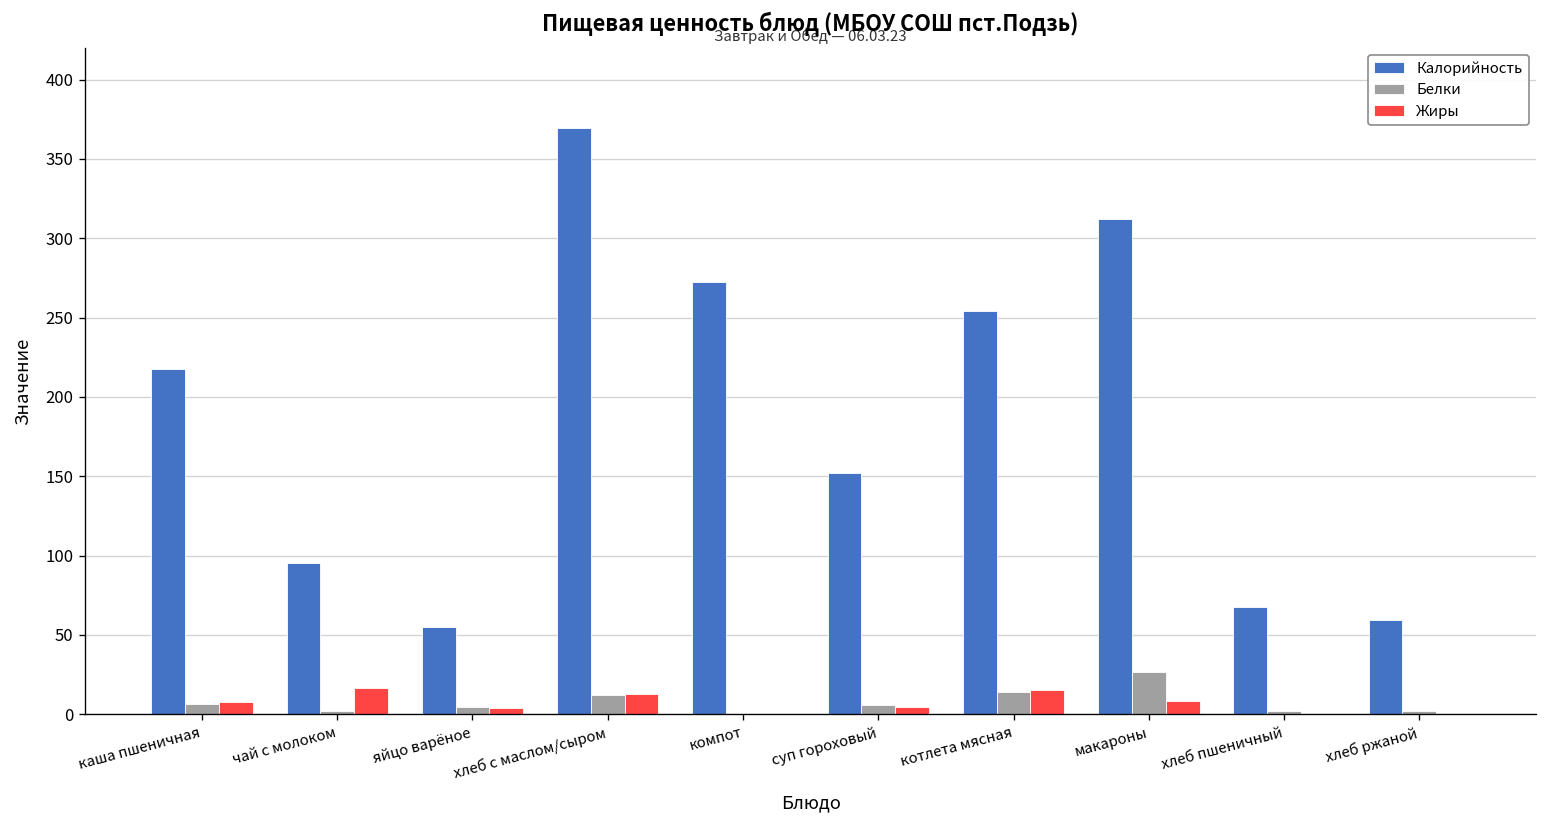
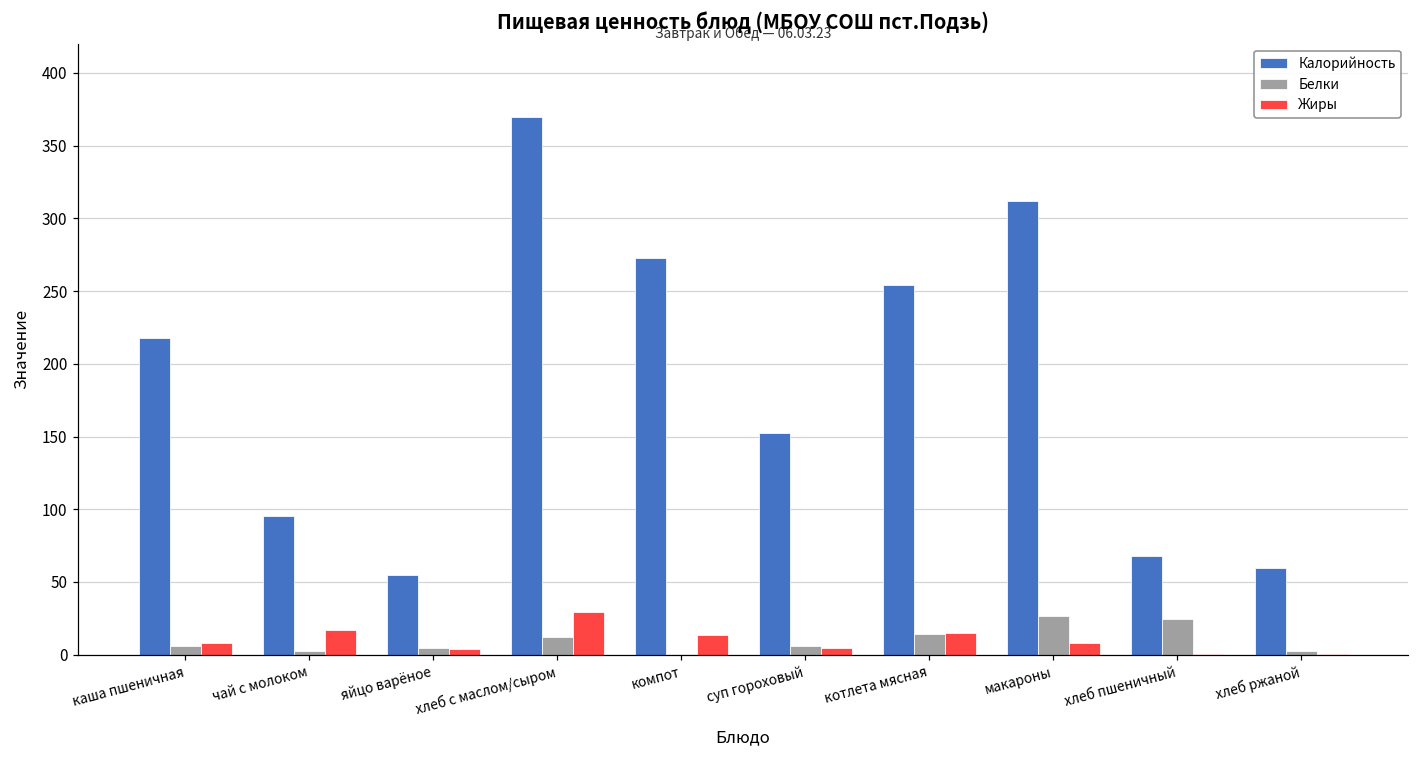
  {
    "Калорийность": {
      "каша пшеничная": 217,
      "чай с молоком": 95,
      "яйцо варёное": 55,
      "хлеб с маслом/сыром": 369,
      "компот": 273,
      "суп гороховый": 152,
      "котлета мясная": 254,
      "макароны": 312,
      "хлеб пшеничный": 68,
      "хлеб ржаной": 59
    },
    "Белки": {
      "каша пшеничная": 6,
      "чай с молоком": 2,
      "яйцо варёное": 4,
      "хлеб с маслом/сыром": 12,
      "суп гороховый": 6,
      "котлета мясная": 14,
      "макароны": 27,
-     "хлеб пшеничный": 2,
+     "хлеб пшеничный": 25,
      "хлеб ржаной": 2
    },
    "Жиры": {
      "каша пшеничная": 8,
      "чай с молоком": 17,
      "яйцо варёное": 4,
-     "хлеб с маслом/сыром": 12,
-     "компот": 0,
+     "хлеб с маслом/сыром": 29,
+     "компот": 14,
      "суп гороховый": 5,
      "котлета мясная": 15,
      "макароны": 8
    }
  }
